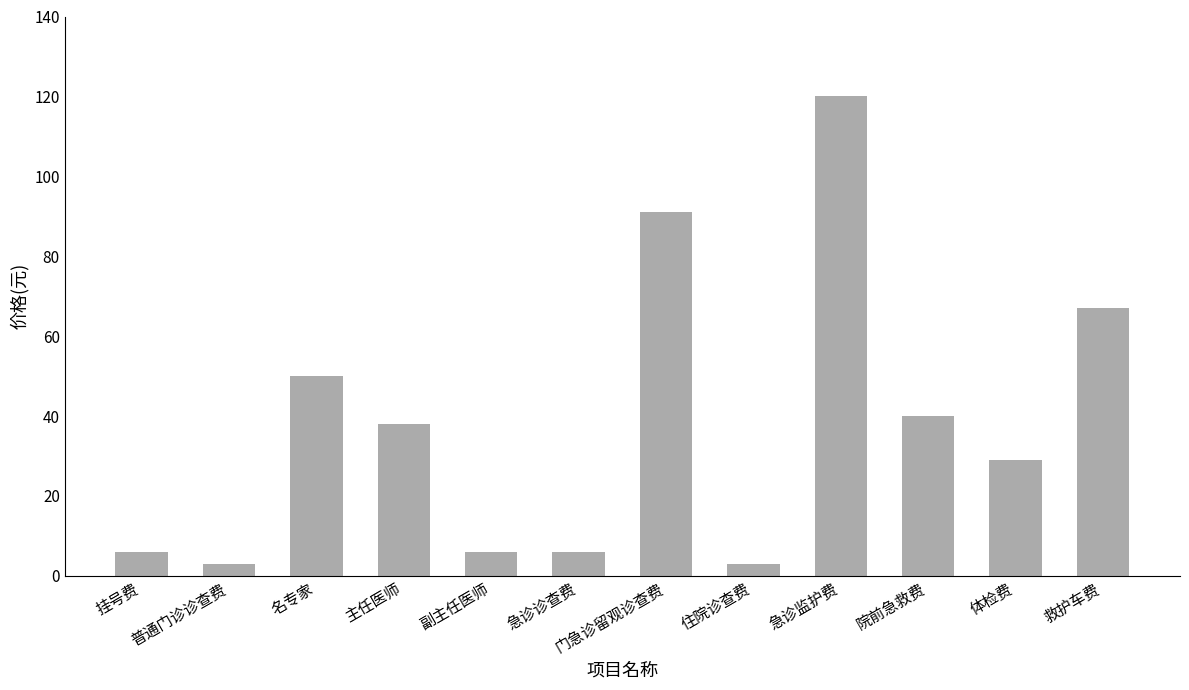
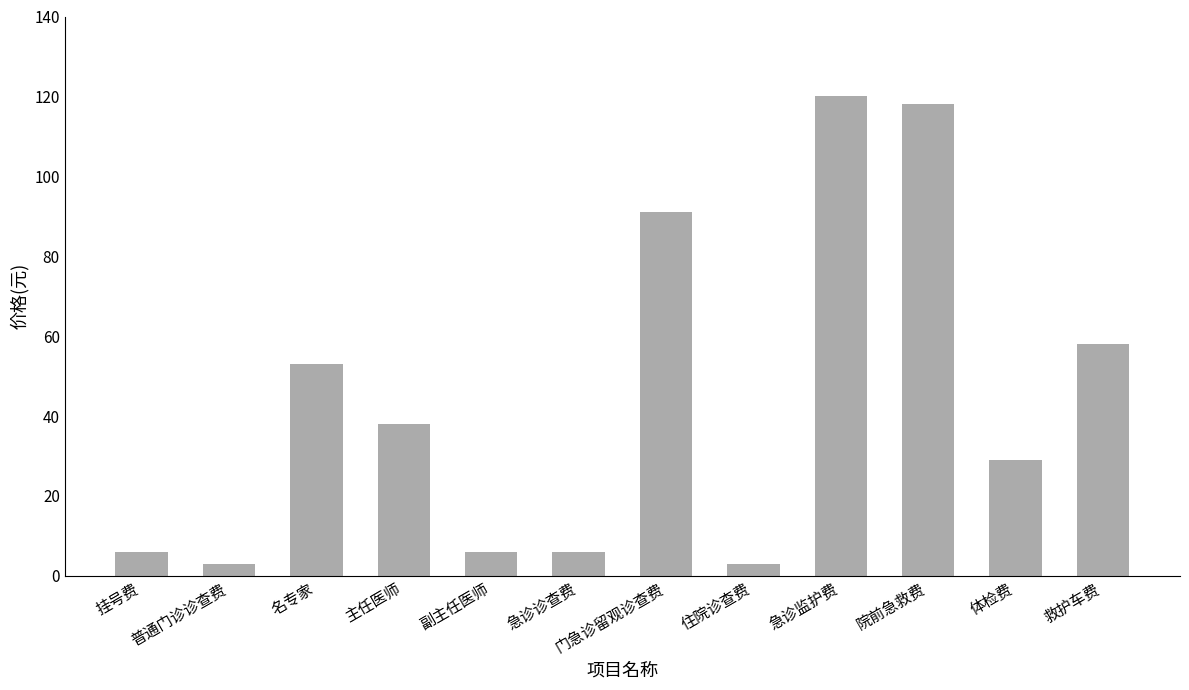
  {
    "挂号费": 6,
    "普通门诊诊查费": 3,
-   "名专家": 50,
+   "名专家": 53,
    "主任医师": 38,
    "副主任医师": 6,
    "急诊诊查费": 6,
    "门急诊留观诊查费": 91,
    "住院诊查费": 3,
    "急诊监护费": 120,
-   "院前急救费": 40,
+   "院前急救费": 118,
    "体检费": 29,
-   "救护车费": 67
+   "救护车费": 58
  }
